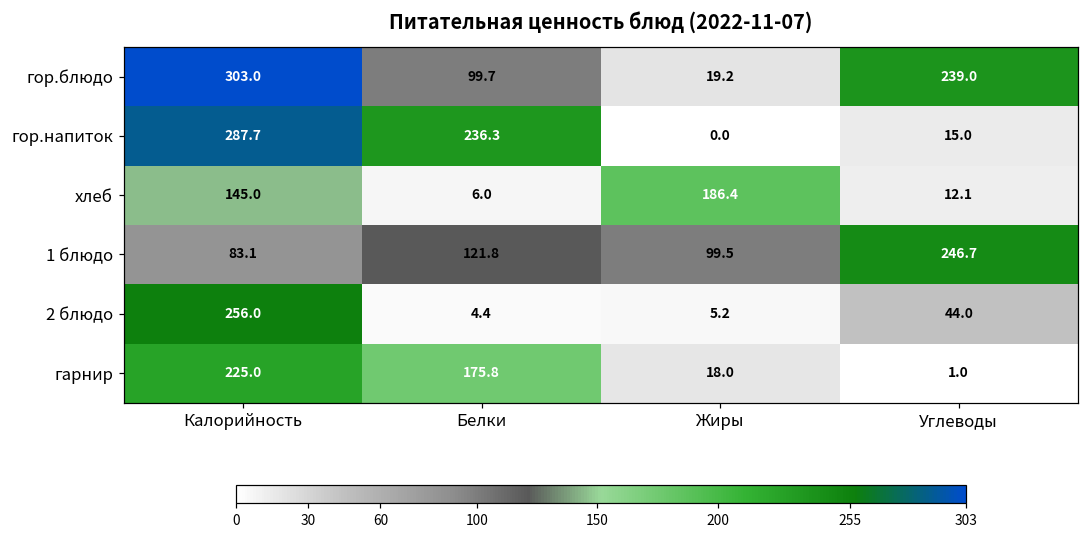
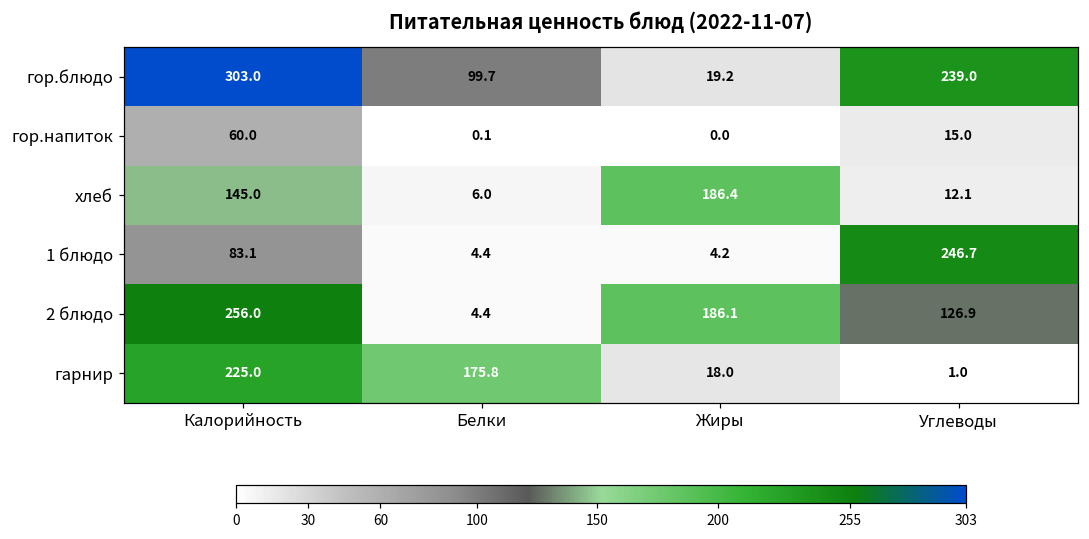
  {
    "гор.блюдо": {
      "Калорийность": 303.0,
      "Белки": 99.7,
      "Жиры": 19.2,
      "Углеводы": 239.0
    },
    "гор.напиток": {
-     "Калорийность": 287.7,
-     "Белки": 236.3,
+     "Калорийность": 60.0,
+     "Белки": 0.1,
      "Жиры": 0.0,
      "Углеводы": 15.0
    },
    "хлеб": {
      "Калорийность": 145.0,
      "Белки": 6.0,
      "Жиры": 186.4,
      "Углеводы": 12.1
    },
    "1 блюдо": {
      "Калорийность": 83.1,
-     "Белки": 121.8,
-     "Жиры": 99.5,
+     "Белки": 4.4,
+     "Жиры": 4.2,
      "Углеводы": 246.7
    },
    "2 блюдо": {
      "Калорийность": 256.0,
      "Белки": 4.4,
-     "Жиры": 5.2,
-     "Углеводы": 44.0
+     "Жиры": 186.1,
+     "Углеводы": 126.9
    },
    "гарнир": {
      "Калорийность": 225.0,
      "Белки": 175.8,
      "Жиры": 18.0,
      "Углеводы": 1.0
    }
  }
